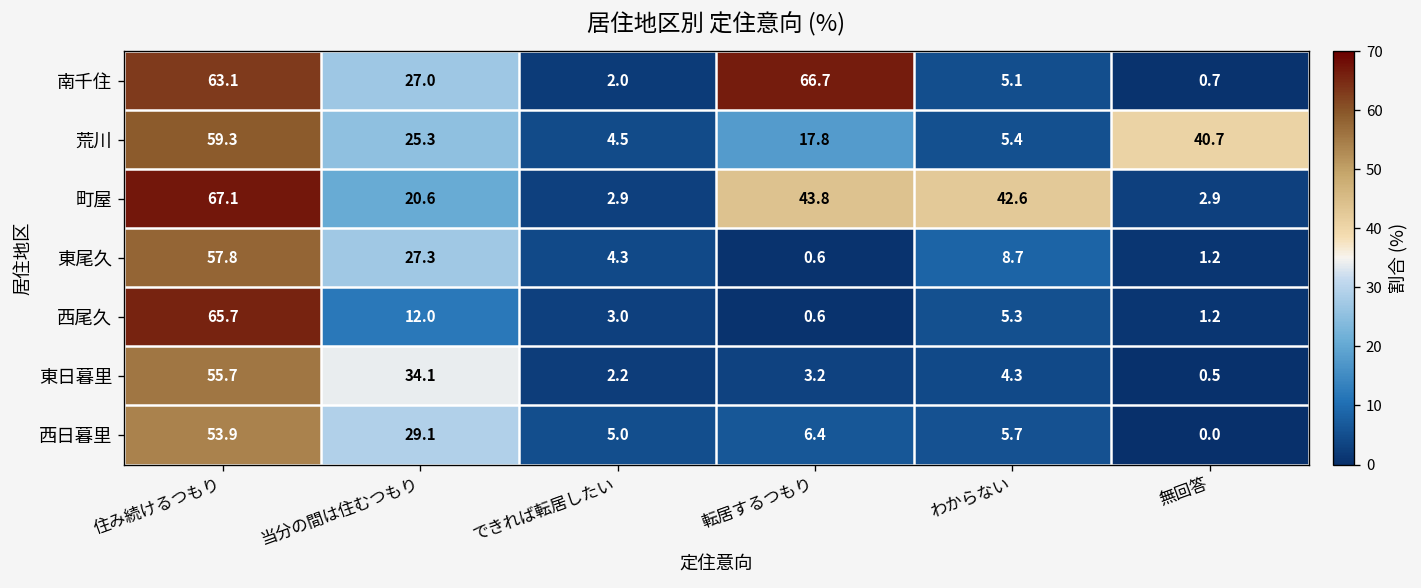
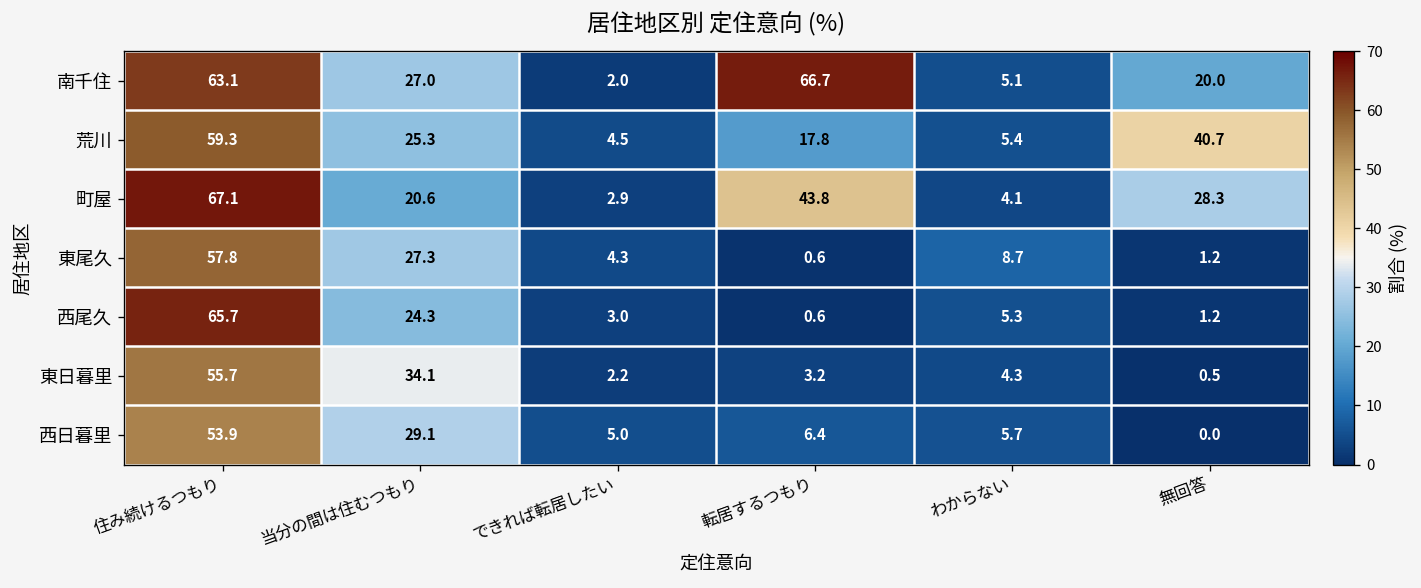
  {
    "南千住": {
      "住み続けるつもり": 63.1,
      "当分の間は住むつもり": 27.0,
      "できれば転居したい": 2.0,
      "転居するつもり": 66.7,
      "わからない": 5.1,
-     "無回答": 0.7
+     "無回答": 20.0
    },
    "荒川": {
      "住み続けるつもり": 59.3,
      "当分の間は住むつもり": 25.3,
      "できれば転居したい": 4.5,
      "転居するつもり": 17.8,
      "わからない": 5.4,
      "無回答": 40.7
    },
    "町屋": {
      "住み続けるつもり": 67.1,
      "当分の間は住むつもり": 20.6,
      "できれば転居したい": 2.9,
      "転居するつもり": 43.8,
-     "わからない": 42.6,
-     "無回答": 2.9
+     "わからない": 4.1,
+     "無回答": 28.3
    },
    "東尾久": {
      "住み続けるつもり": 57.8,
      "当分の間は住むつもり": 27.3,
      "できれば転居したい": 4.3,
      "転居するつもり": 0.6,
      "わからない": 8.7,
      "無回答": 1.2
    },
    "西尾久": {
      "住み続けるつもり": 65.7,
-     "当分の間は住むつもり": 12.0,
+     "当分の間は住むつもり": 24.3,
      "できれば転居したい": 3.0,
      "転居するつもり": 0.6,
      "わからない": 5.3,
      "無回答": 1.2
    },
    "東日暮里": {
      "住み続けるつもり": 55.7,
      "当分の間は住むつもり": 34.1,
      "できれば転居したい": 2.2,
      "転居するつもり": 3.2,
      "わからない": 4.3,
      "無回答": 0.5
    },
    "西日暮里": {
      "住み続けるつもり": 53.9,
      "当分の間は住むつもり": 29.1,
      "できれば転居したい": 5.0,
      "転居するつもり": 6.4,
      "わからない": 5.7,
      "無回答": 0.0
    }
  }
